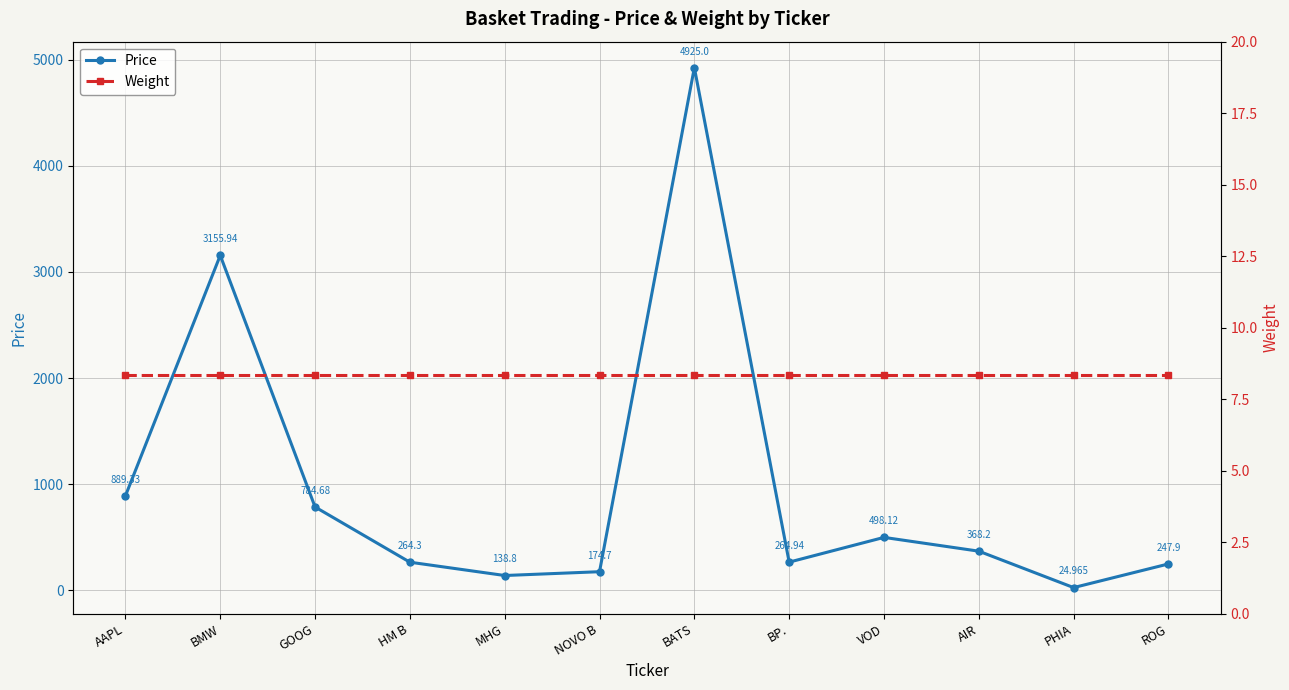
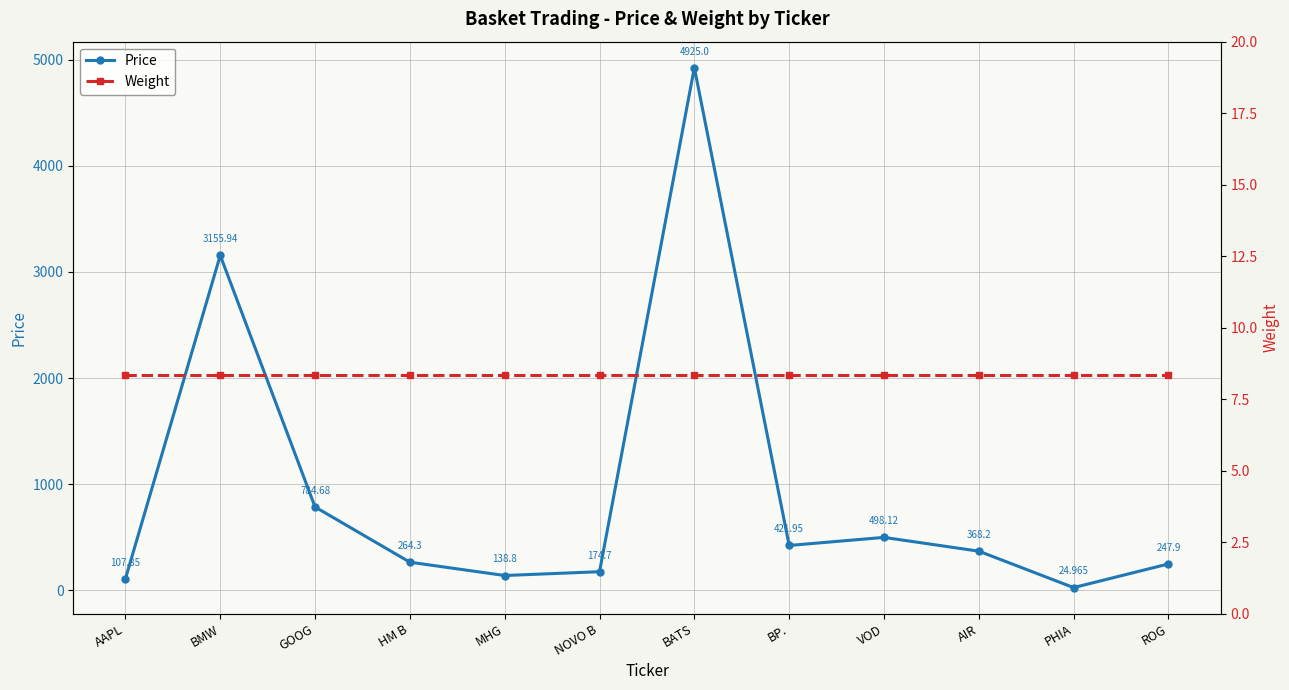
  {
    "Price": {
-     "AAPL": 889.33,
+     "AAPL": 107.85,
      "BMW": 3155.94,
      "GOOG": 784.68,
      "HM B": 264.3,
      "MHG": 138.8,
      "NOVO B": 174.7,
      "BATS": 4925.0,
-     "BP.": 264.94,
+     "BP.": 421.95,
      "VOD": 498.12,
      "AIR": 368.2,
      "PHIA": 24.965,
      "ROG": 247.9
    }
  }
